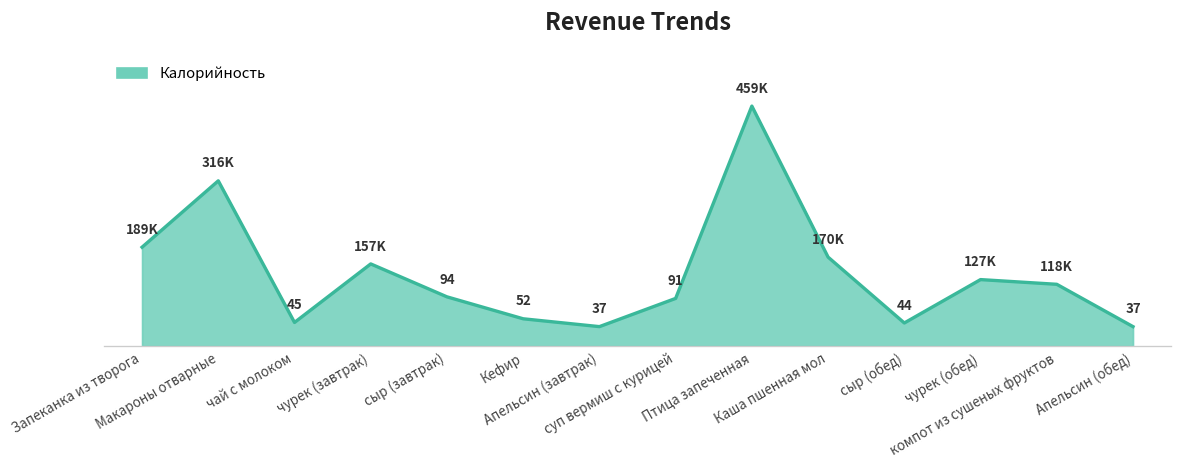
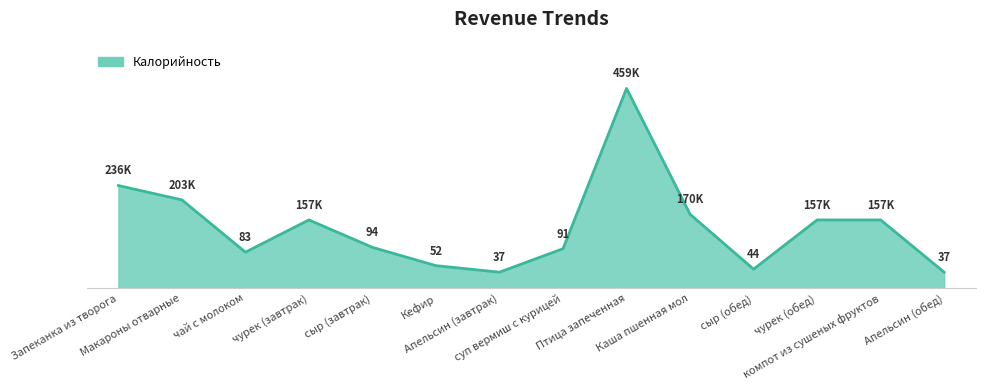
  {
-   "Запеканка из творога": "189K",
-   "Макароны отварные": "316K",
-   "чай с молоком": "45",
+   "Запеканка из творога": "236K",
+   "Макароны отварные": "203K",
+   "чай с молоком": "83",
    "чурек (завтрак)": "157K",
    "сыр (завтрак)": "94",
    "Кефир": "52",
    "Апельсин (завтрак)": "37",
    "суп вермиш с курицей": "91",
    "Птица запеченная": "459K",
    "Каша пшенная мол": "170K",
    "сыр (обед)": "44",
-   "чурек (обед)": "127K",
-   "компот из сушеных фруктов": "118K",
+   "чурек (обед)": "157K",
+   "компот из сушеных фруктов": "157K",
    "Апельсин (обед)": "37"
  }
